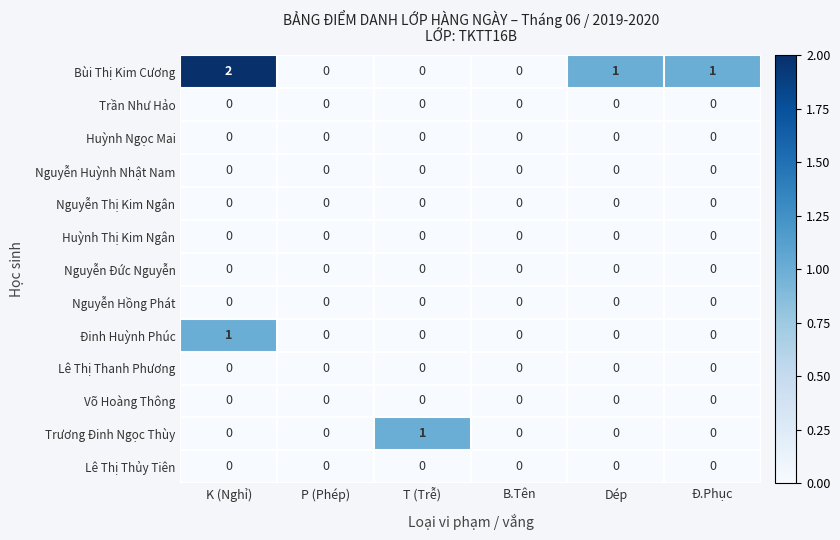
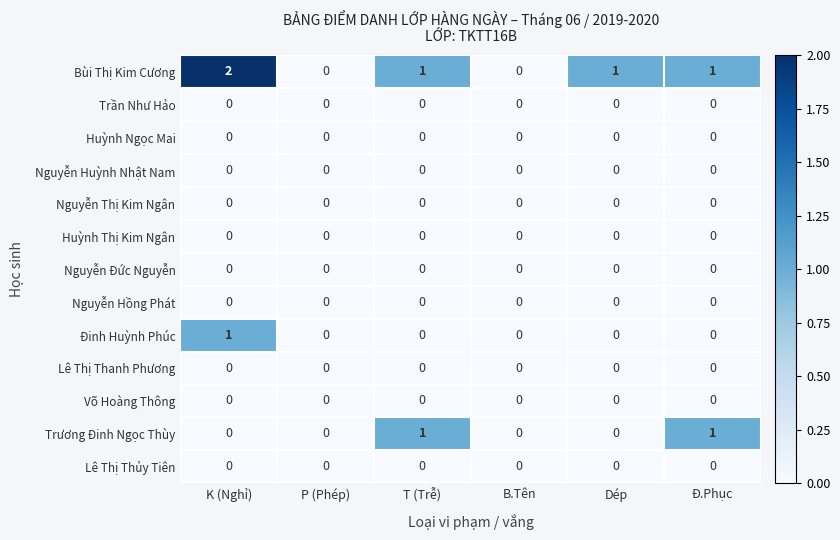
  {
    "Bùi Thị Kim Cương": {
      "K (Nghỉ)": 2,
      "P (Phép)": 0,
-     "T (Trễ)": 0,
+     "T (Trễ)": 1,
      "B.Tên": 0,
      "Dép": 1,
      "Đ.Phục": 1
    },
    "Trần Như Hảo": {
      "K (Nghỉ)": 0,
      "P (Phép)": 0,
      "T (Trễ)": 0,
      "B.Tên": 0,
      "Dép": 0,
      "Đ.Phục": 0
    },
    "Huỳnh Ngọc Mai": {
      "K (Nghỉ)": 0,
      "P (Phép)": 0,
      "T (Trễ)": 0,
      "B.Tên": 0,
      "Dép": 0,
      "Đ.Phục": 0
    },
    "Nguyễn Huỳnh Nhật Nam": {
      "K (Nghỉ)": 0,
      "P (Phép)": 0,
      "T (Trễ)": 0,
      "B.Tên": 0,
      "Dép": 0,
      "Đ.Phục": 0
    },
    "Nguyễn Thị Kim Ngân": {
      "K (Nghỉ)": 0,
      "P (Phép)": 0,
      "T (Trễ)": 0,
      "B.Tên": 0,
      "Dép": 0,
      "Đ.Phục": 0
    },
    "Huỳnh Thị Kim Ngân": {
      "K (Nghỉ)": 0,
      "P (Phép)": 0,
      "T (Trễ)": 0,
      "B.Tên": 0,
      "Dép": 0,
      "Đ.Phục": 0
    },
    "Nguyễn Đức Nguyễn": {
      "K (Nghỉ)": 0,
      "P (Phép)": 0,
      "T (Trễ)": 0,
      "B.Tên": 0,
      "Dép": 0,
      "Đ.Phục": 0
    },
    "Nguyễn Hồng Phát": {
      "K (Nghỉ)": 0,
      "P (Phép)": 0,
      "T (Trễ)": 0,
      "B.Tên": 0,
      "Dép": 0,
      "Đ.Phục": 0
    },
    "Đinh Huỳnh Phúc": {
      "K (Nghỉ)": 1,
      "P (Phép)": 0,
      "T (Trễ)": 0,
      "B.Tên": 0,
      "Dép": 0,
      "Đ.Phục": 0
    },
    "Lê Thị Thanh Phương": {
      "K (Nghỉ)": 0,
      "P (Phép)": 0,
      "T (Trễ)": 0,
      "B.Tên": 0,
      "Dép": 0,
      "Đ.Phục": 0
    },
    "Võ Hoàng Thông": {
      "K (Nghỉ)": 0,
      "P (Phép)": 0,
      "T (Trễ)": 0,
      "B.Tên": 0,
      "Dép": 0,
      "Đ.Phục": 0
    },
    "Trương Đinh Ngọc Thùy": {
      "K (Nghỉ)": 0,
      "P (Phép)": 0,
      "T (Trễ)": 1,
      "B.Tên": 0,
      "Dép": 0,
-     "Đ.Phục": 0
+     "Đ.Phục": 1
    },
    "Lê Thị Thủy Tiên": {
      "K (Nghỉ)": 0,
      "P (Phép)": 0,
      "T (Trễ)": 0,
      "B.Tên": 0,
      "Dép": 0,
      "Đ.Phục": 0
    }
  }
